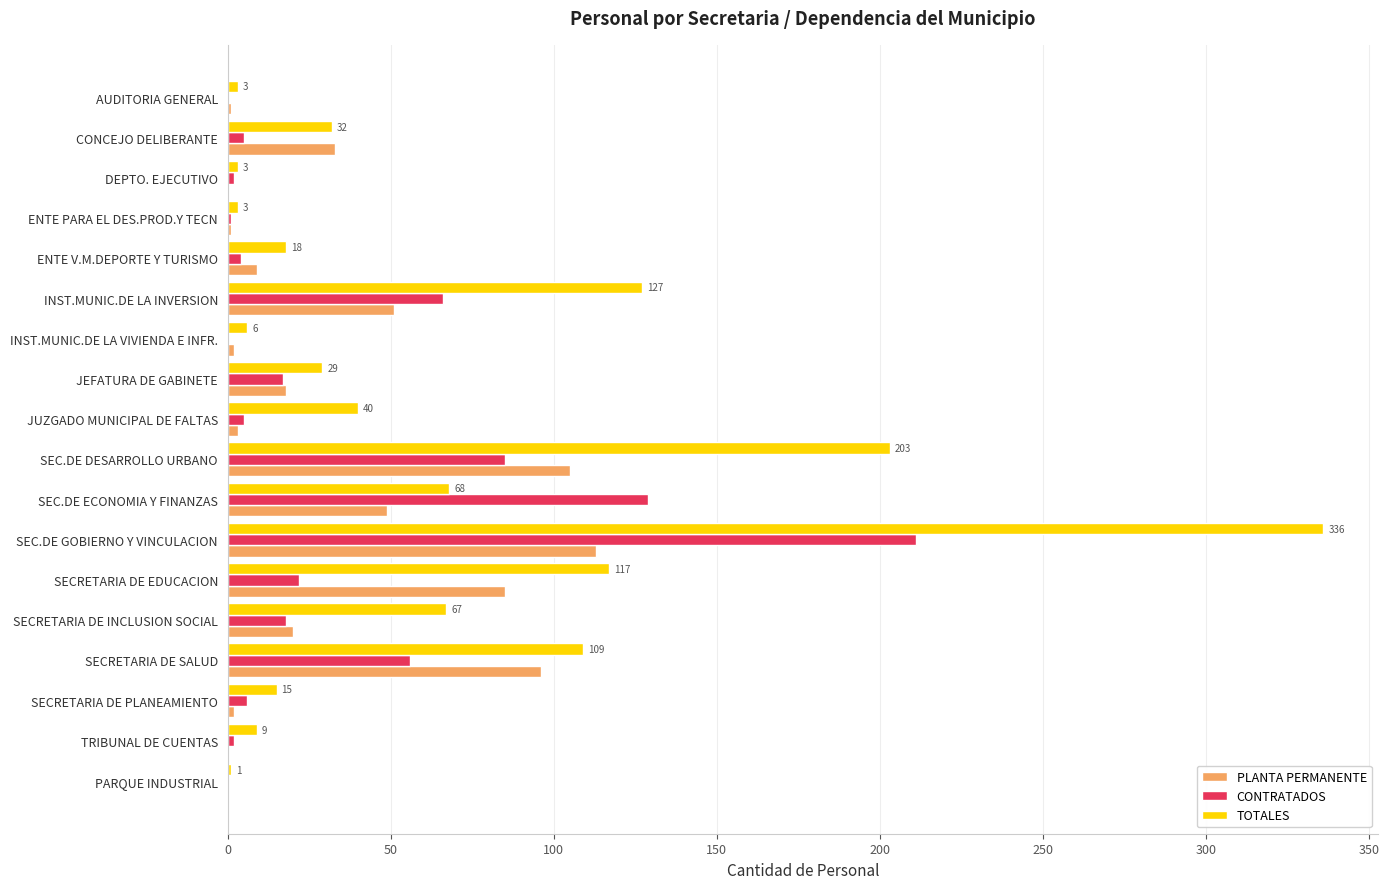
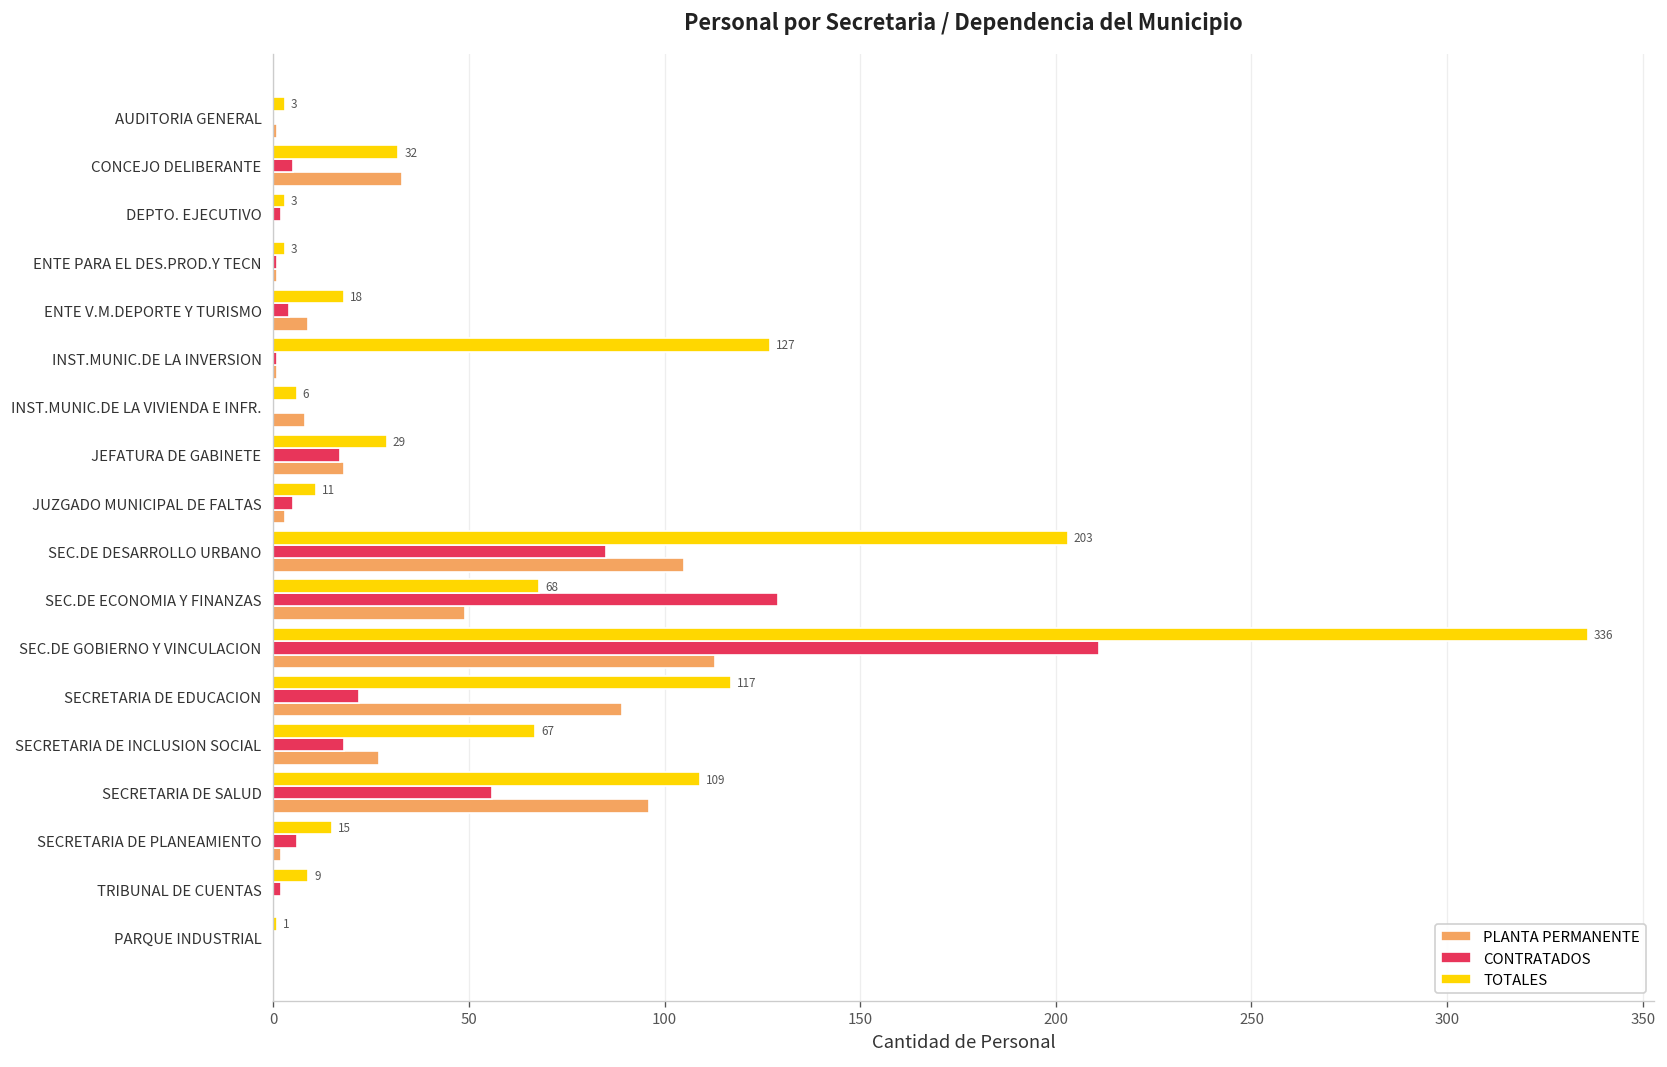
  {
    "PLANTA PERMANENTE": {
      "AUDITORIA GENERAL": 1,
      "CONCEJO DELIBERANTE": 33,
      "DEPTO. EJECUTIVO": 0,
      "ENTE PARA EL DES.PROD.Y TECN": 1,
      "ENTE V.M.DEPORTE Y TURISMO": 9,
-     "INST.MUNIC.DE LA INVERSION": 51,
-     "INST.MUNIC.DE LA VIVIENDA E INFR.": 2,
+     "INST.MUNIC.DE LA INVERSION": 1,
+     "INST.MUNIC.DE LA VIVIENDA E INFR.": 8,
      "JEFATURA DE GABINETE": 18,
      "JUZGADO MUNICIPAL DE FALTAS": 3,
      "SEC.DE DESARROLLO URBANO": 105,
      "SEC.DE ECONOMIA Y FINANZAS": 49,
      "SEC.DE GOBIERNO Y VINCULACION": 113,
-     "SECRETARIA DE EDUCACION": 85,
-     "SECRETARIA DE INCLUSION SOCIAL": 20,
+     "SECRETARIA DE EDUCACION": 89,
+     "SECRETARIA DE INCLUSION SOCIAL": 27,
      "SECRETARIA DE SALUD": 96,
      "SECRETARIA DE PLANEAMIENTO": 2,
      "TRIBUNAL DE CUENTAS": 0,
      "PARQUE INDUSTRIAL": 0
    },
    "CONTRATADOS": {
      "AUDITORIA GENERAL": 0,
      "CONCEJO DELIBERANTE": 5,
      "DEPTO. EJECUTIVO": 2,
      "ENTE PARA EL DES.PROD.Y TECN": 1,
      "ENTE V.M.DEPORTE Y TURISMO": 4,
-     "INST.MUNIC.DE LA INVERSION": 66,
+     "INST.MUNIC.DE LA INVERSION": 1,
      "INST.MUNIC.DE LA VIVIENDA E INFR.": 0,
      "JEFATURA DE GABINETE": 17,
      "JUZGADO MUNICIPAL DE FALTAS": 5,
      "SEC.DE DESARROLLO URBANO": 85,
      "SEC.DE ECONOMIA Y FINANZAS": 129,
      "SEC.DE GOBIERNO Y VINCULACION": 211,
      "SECRETARIA DE EDUCACION": 22,
      "SECRETARIA DE INCLUSION SOCIAL": 18,
      "SECRETARIA DE SALUD": 56,
      "SECRETARIA DE PLANEAMIENTO": 6,
      "TRIBUNAL DE CUENTAS": 2,
      "PARQUE INDUSTRIAL": 0
    },
    "TOTALES": {
      "AUDITORIA GENERAL": 3,
      "CONCEJO DELIBERANTE": 32,
      "DEPTO. EJECUTIVO": 3,
      "ENTE PARA EL DES.PROD.Y TECN": 3,
      "ENTE V.M.DEPORTE Y TURISMO": 18,
      "INST.MUNIC.DE LA INVERSION": 127,
      "INST.MUNIC.DE LA VIVIENDA E INFR.": 6,
      "JEFATURA DE GABINETE": 29,
-     "JUZGADO MUNICIPAL DE FALTAS": 40,
+     "JUZGADO MUNICIPAL DE FALTAS": 11,
      "SEC.DE DESARROLLO URBANO": 203,
      "SEC.DE ECONOMIA Y FINANZAS": 68,
      "SEC.DE GOBIERNO Y VINCULACION": 336,
      "SECRETARIA DE EDUCACION": 117,
      "SECRETARIA DE INCLUSION SOCIAL": 67,
      "SECRETARIA DE SALUD": 109,
      "SECRETARIA DE PLANEAMIENTO": 15,
      "TRIBUNAL DE CUENTAS": 9,
      "PARQUE INDUSTRIAL": 1
    }
  }
